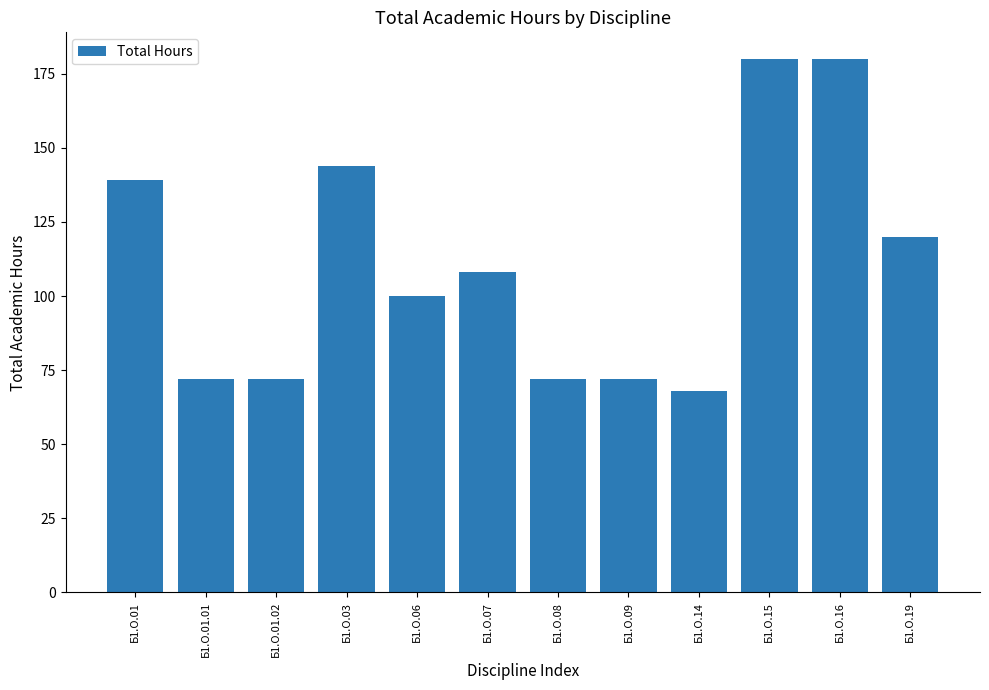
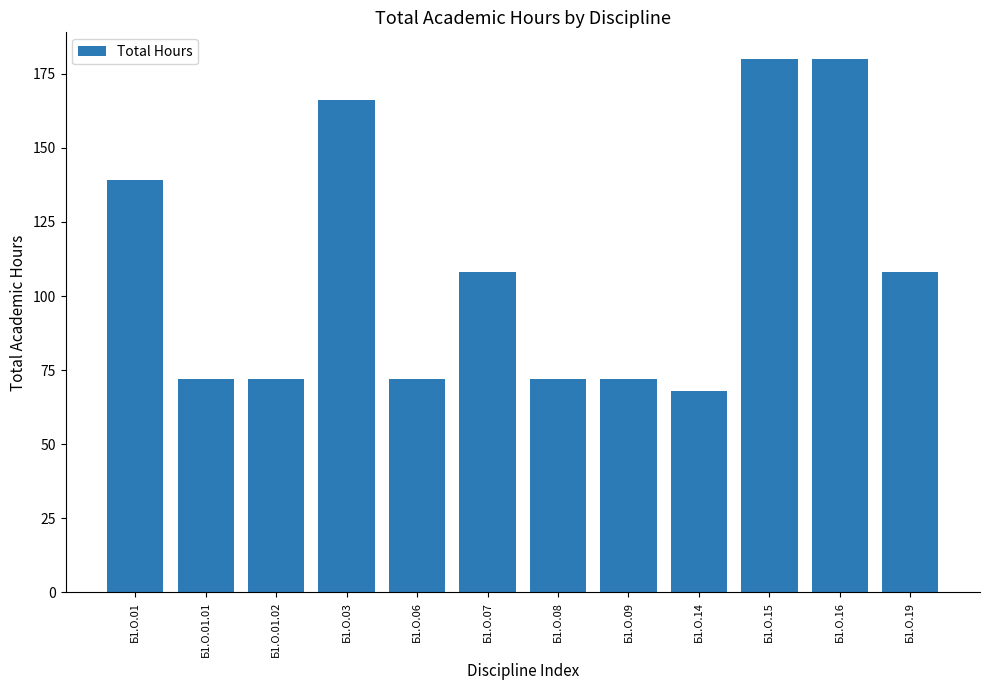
  {
    "Б1.О.01": 139,
    "Б1.О.01.01": 72,
    "Б1.О.01.02": 72,
-   "Б1.О.03": 144,
-   "Б1.О.06": 100,
+   "Б1.О.03": 166,
+   "Б1.О.06": 72,
    "Б1.О.07": 108,
    "Б1.О.08": 72,
    "Б1.О.09": 72,
    "Б1.О.14": 68,
    "Б1.О.15": 180,
    "Б1.О.16": 180,
-   "Б1.О.19": 120
+   "Б1.О.19": 108
  }
